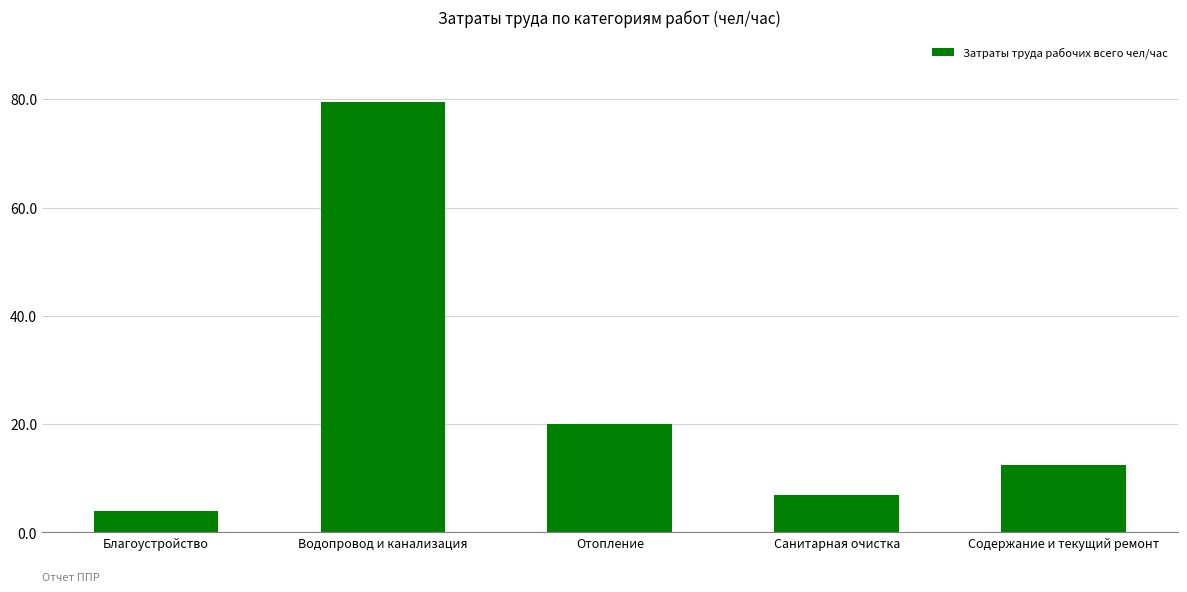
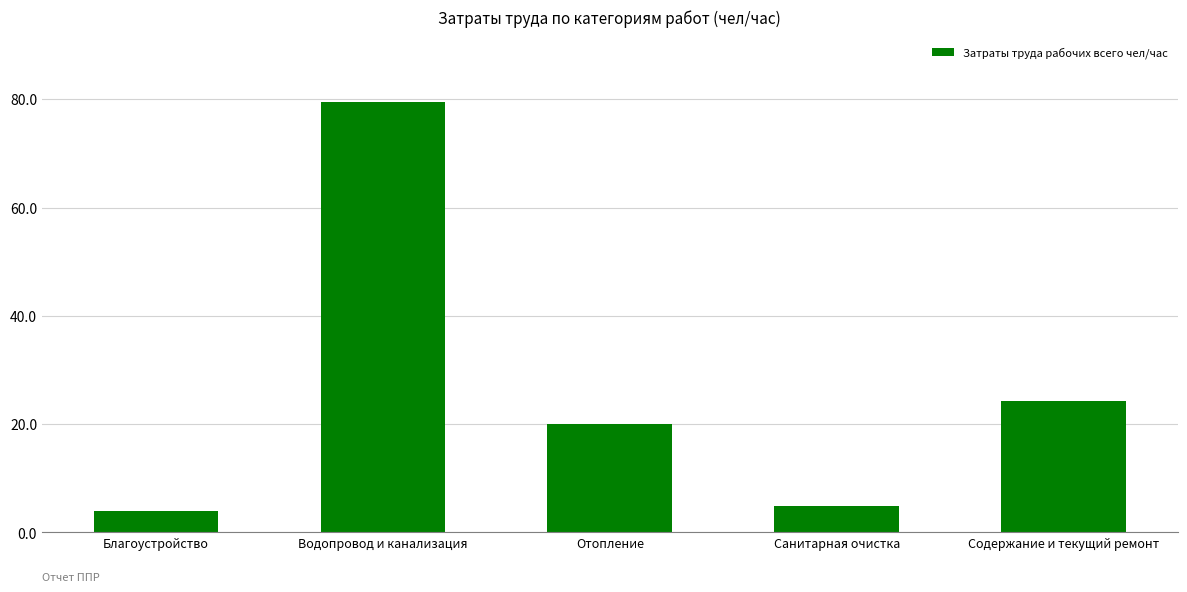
  {
    "Благоустройство": 4,
    "Водопровод и канализация": 80,
    "Отопление": 20,
-   "Санитарная очистка": 7,
-   "Содержание и текущий ремонт": 12
+   "Санитарная очистка": 5,
+   "Содержание и текущий ремонт": 24
  }
